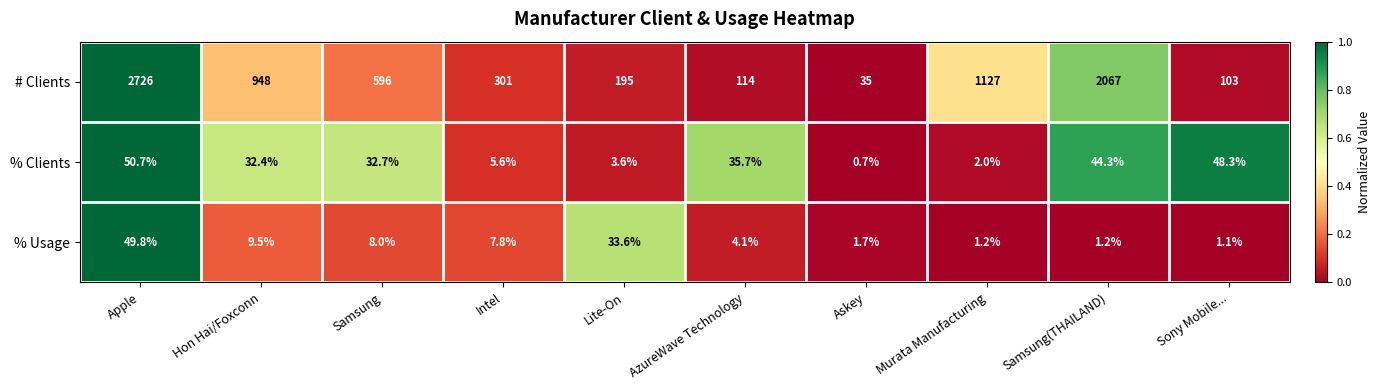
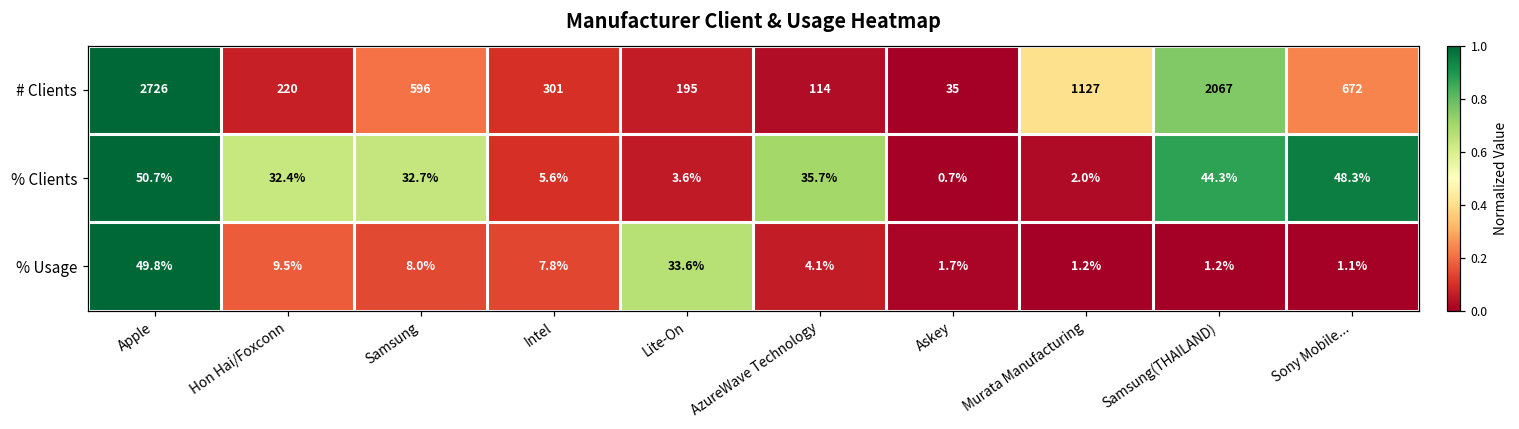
  {
    "# Clients": {
      "Apple": "2726",
-     "Hon Hai/Foxconn": "948",
+     "Hon Hai/Foxconn": "220",
      "Samsung": "596",
      "Intel": "301",
      "Lite-On": "195",
      "AzureWave Technology": "114",
      "Askey": "35",
      "Murata Manufacturing": "1127",
      "Samsung(THAILAND)": "2067",
-     "Sony Mobile...": "103"
+     "Sony Mobile...": "672"
    },
    "% Clients": {
      "Apple": "50.7%",
      "Hon Hai/Foxconn": "32.4%",
      "Samsung": "32.7%",
      "Intel": "5.6%",
      "Lite-On": "3.6%",
      "AzureWave Technology": "35.7%",
      "Askey": "0.7%",
      "Murata Manufacturing": "2.0%",
      "Samsung(THAILAND)": "44.3%",
      "Sony Mobile...": "48.3%"
    },
    "% Usage": {
      "Apple": "49.8%",
      "Hon Hai/Foxconn": "9.5%",
      "Samsung": "8.0%",
      "Intel": "7.8%",
      "Lite-On": "33.6%",
      "AzureWave Technology": "4.1%",
      "Askey": "1.7%",
      "Murata Manufacturing": "1.2%",
      "Samsung(THAILAND)": "1.2%",
      "Sony Mobile...": "1.1%"
    }
  }
